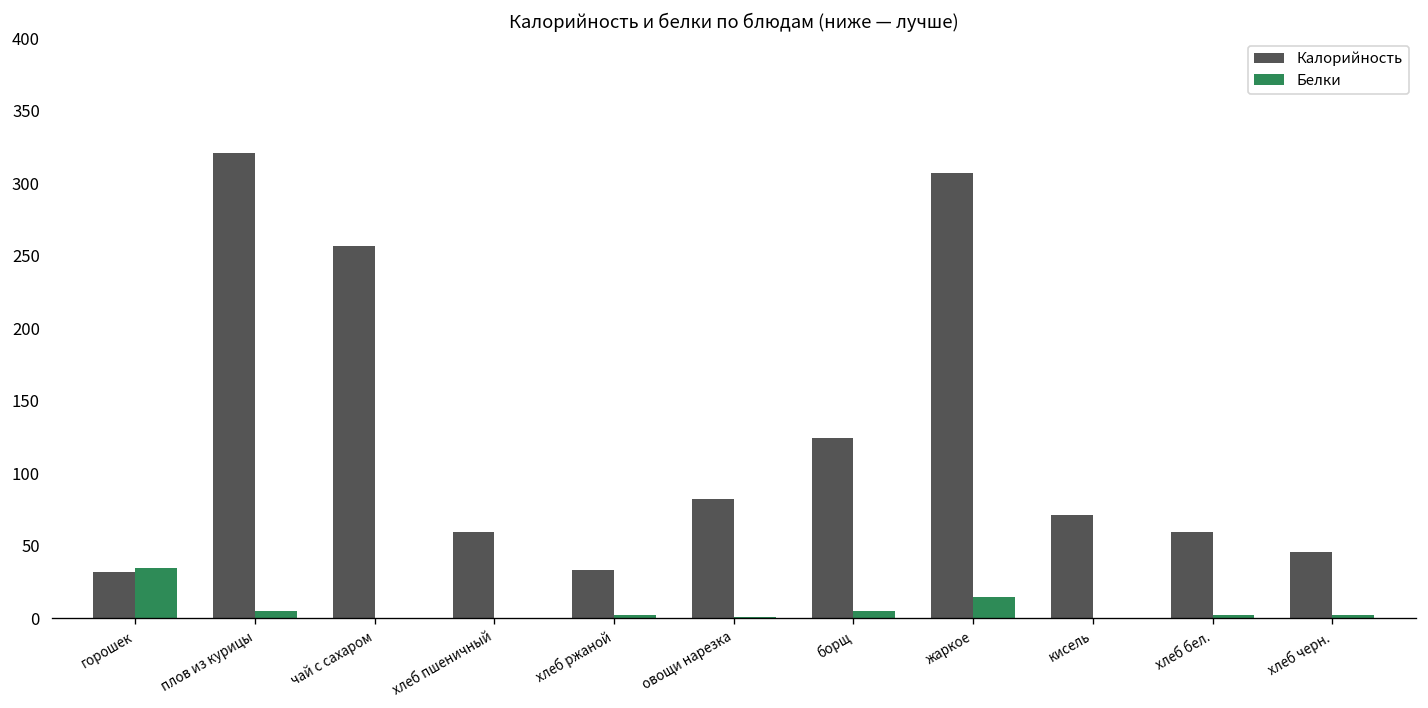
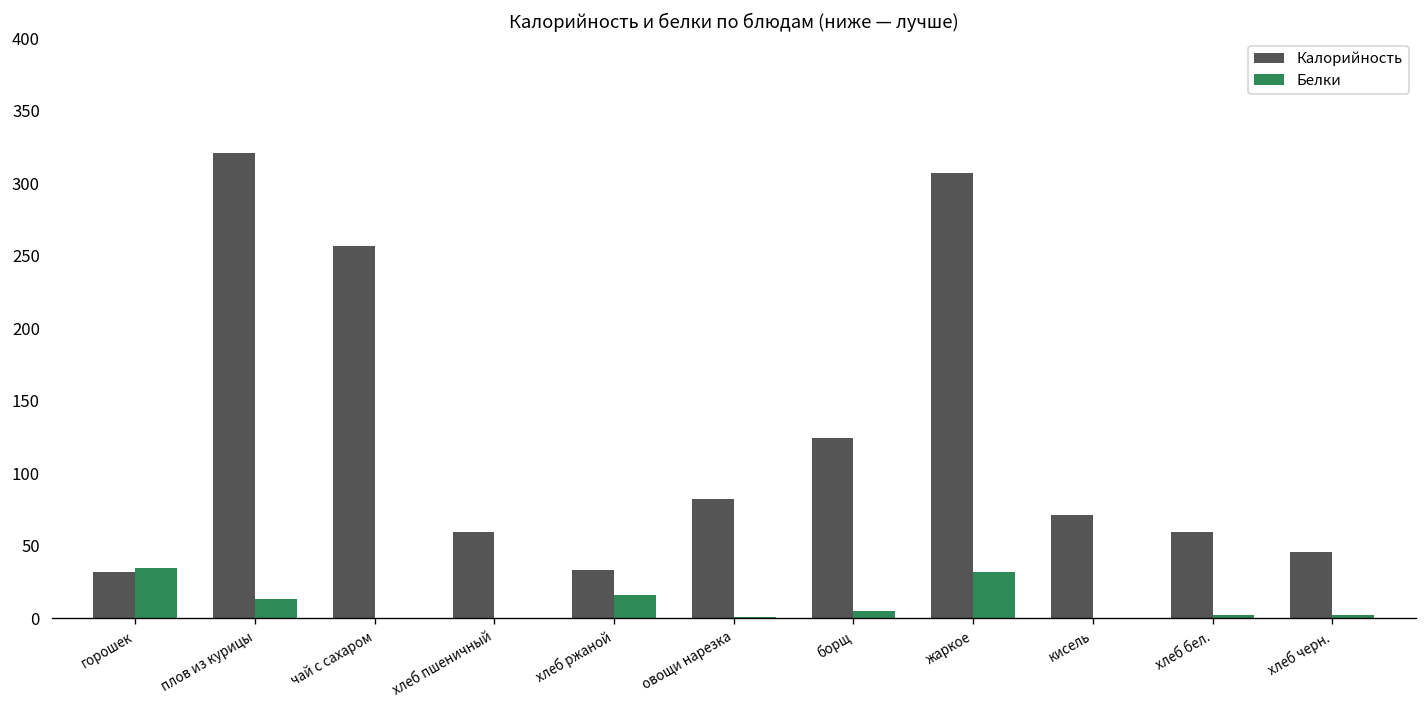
  {
    "Калорийность": {
      "горошек": 32,
      "плов из курицы": 321,
      "чай с сахаром": 257,
      "хлеб пшеничный": 59,
      "хлеб ржаной": 33,
      "овощи нарезка": 82,
      "борщ": 124,
      "жаркое": 307,
      "кисель": 71,
      "хлеб бел.": 59,
      "хлеб черн.": 46
    },
    "Белки": {
      "горошек": 35,
-     "плов из курицы": 5,
+     "плов из курицы": 14,
      "хлеб пшеничный": 0,
-     "хлеб ржаной": 2,
+     "хлеб ржаной": 16,
      "борщ": 5,
-     "жаркое": 15
+     "жаркое": 32
    }
  }
